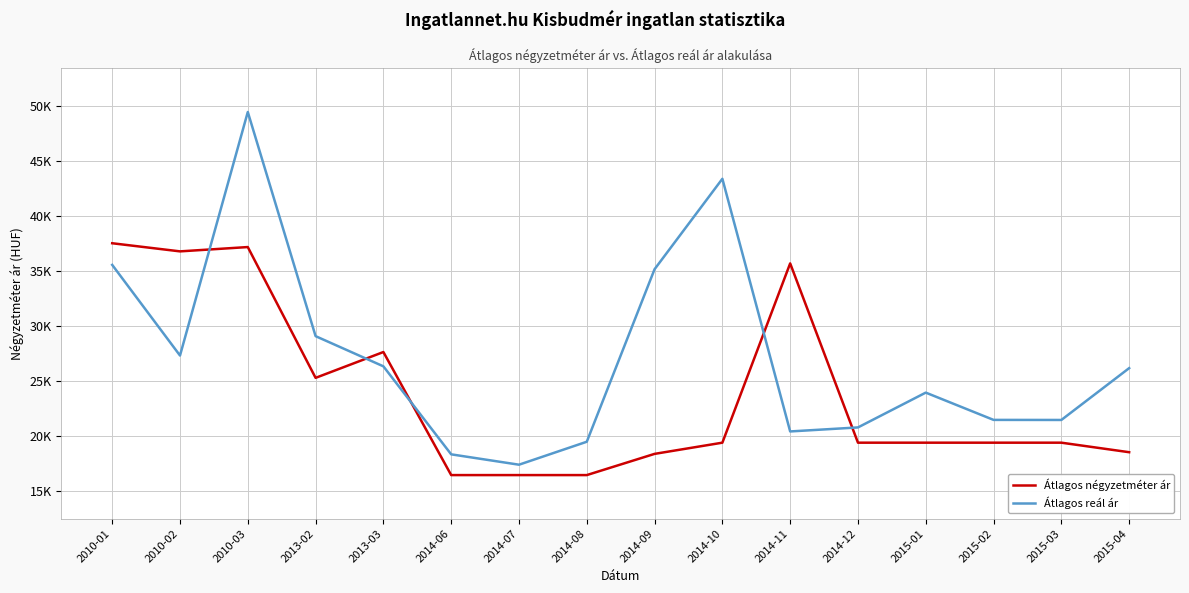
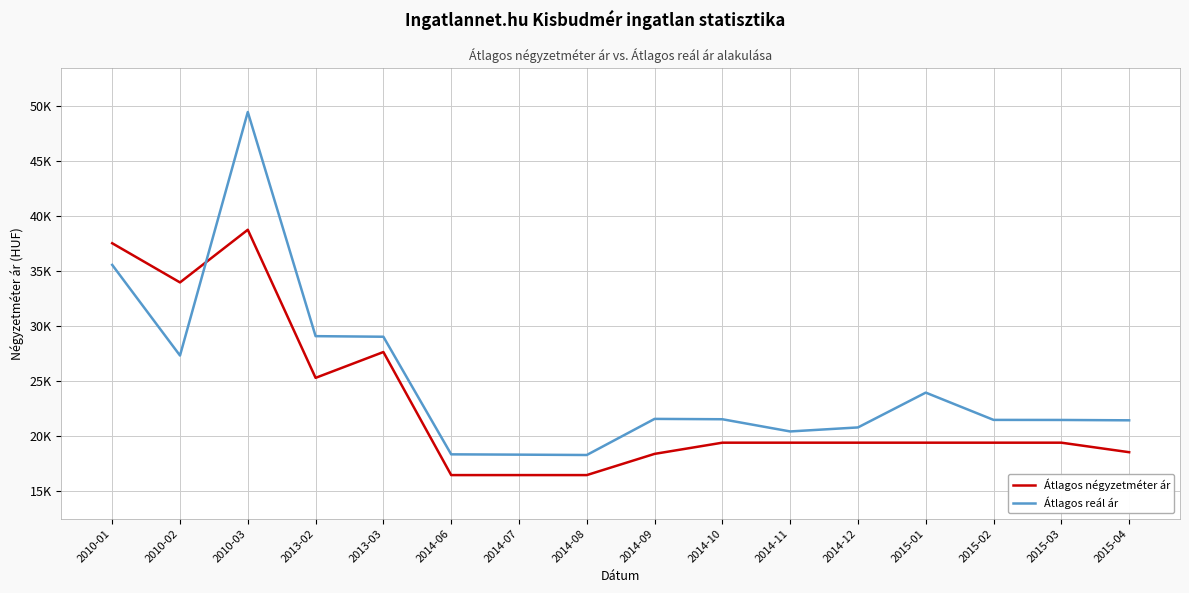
  {
    "Átlagos négyzetméter ár": {
      "2010-01": 37500,
-     "2010-02": 36800,
-     "2010-03": 37200,
+     "2010-02": 34000,
+     "2010-03": 38700,
      "2013-02": 25300,
      "2013-03": 27600,
      "2014-06": 16500,
      "2014-07": 16500,
      "2014-08": 16500,
      "2014-09": 18400,
      "2014-10": 19400,
-     "2014-11": 35700,
+     "2014-11": 19400,
      "2014-12": 19400,
      "2015-01": 19400,
      "2015-02": 19400,
      "2015-03": 19400,
      "2015-04": 18500
    },
    "Átlagos reál ár": {
      "2010-01": 35500,
      "2010-02": 27300,
      "2010-03": 49400,
      "2013-02": 29100,
-     "2013-03": 26300,
+     "2013-03": 29000,
      "2014-06": 18400,
-     "2014-07": 17400,
-     "2014-08": 19500,
-     "2014-09": 35200,
-     "2014-10": 43400,
+     "2014-07": 18300,
+     "2014-08": 18300,
+     "2014-09": 21600,
+     "2014-10": 21500,
      "2014-11": 20400,
      "2014-12": 20800,
      "2015-01": 24000,
      "2015-02": 21500,
      "2015-03": 21500,
-     "2015-04": 26200
+     "2015-04": 21400
    }
  }
